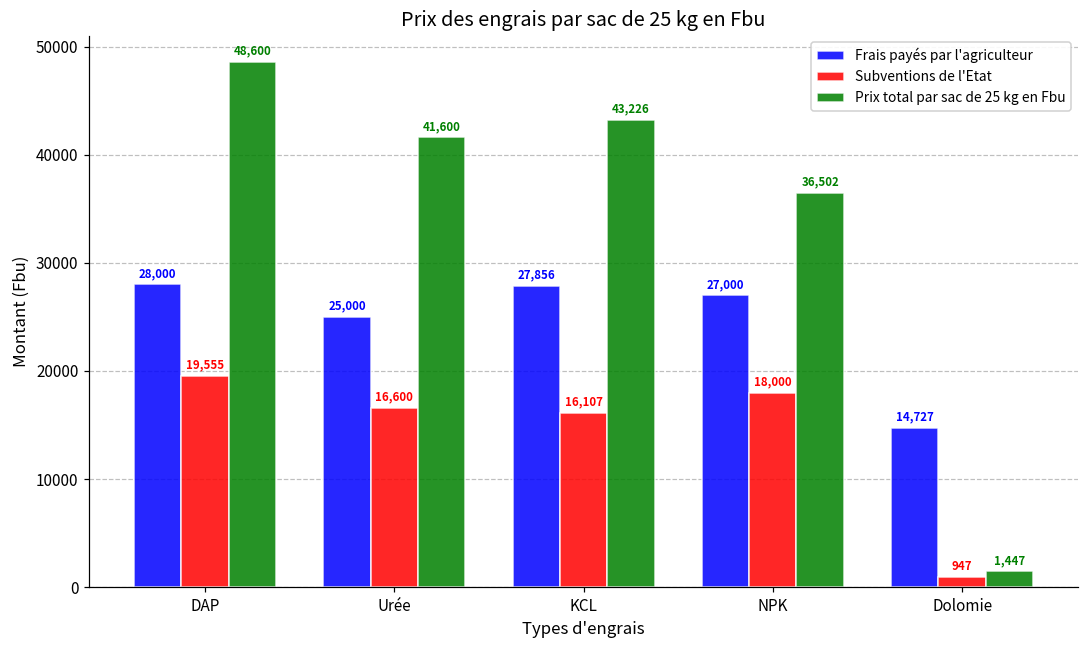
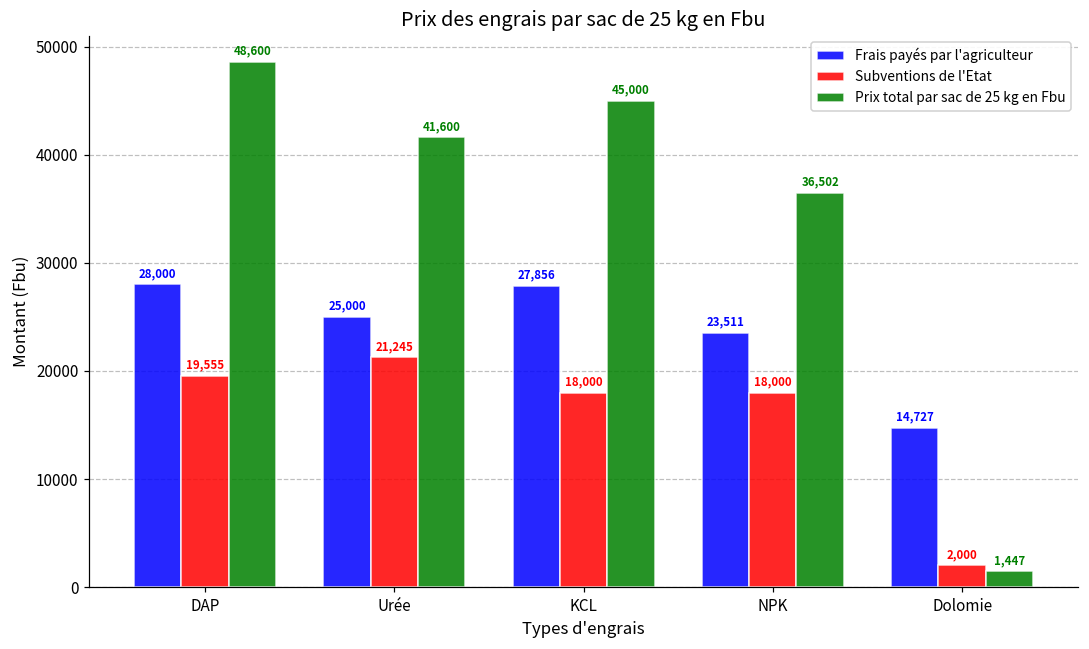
  {
    "Frais payés par l'agriculteur": {
      "DAP": "28,000",
      "Urée": "25,000",
      "KCL": "27,856",
-     "NPK": "27,000",
+     "NPK": "23,511",
      "Dolomie": "14,727"
    },
    "Subventions de l'Etat": {
      "DAP": "19,555",
-     "Urée": "16,600",
-     "KCL": "16,107",
+     "Urée": "21,245",
+     "KCL": "18,000",
      "NPK": "18,000",
-     "Dolomie": "947"
+     "Dolomie": "2,000"
    },
    "Prix total par sac de 25 kg en Fbu": {
      "DAP": "48,600",
      "Urée": "41,600",
-     "KCL": "43,226",
+     "KCL": "45,000",
      "NPK": "36,502",
      "Dolomie": "1,447"
    }
  }
